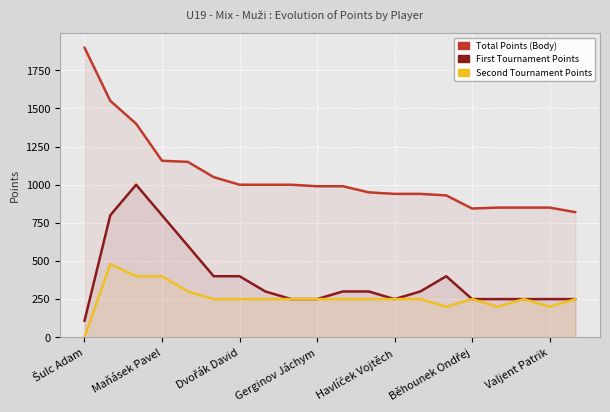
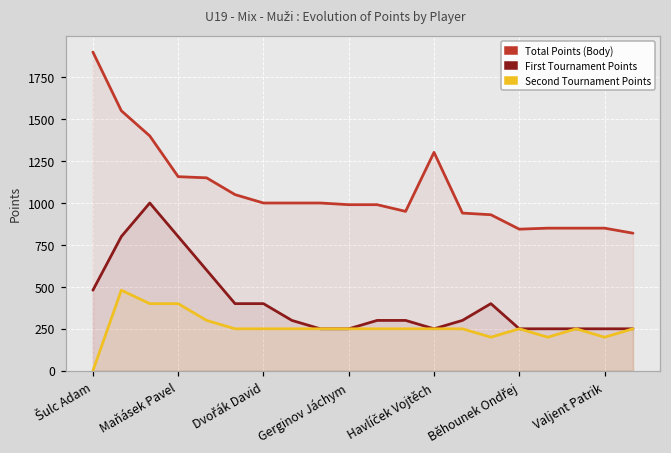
  {
    "Total Points (Body)": {
      "Šulc Adam": 1900,
      "Maňásek Pavel": 1160,
      "Dvořák David": 1000,
      "Gerginov Jáchym": 990,
-     "Havlíček Vojtěch": 940,
+     "Havlíček Vojtěch": 1300,
      "Běhounek Ondřej": 840,
      "Valjent Patrik": 850
    },
    "First Tournament Points": {
-     "Šulc Adam": 110,
+     "Šulc Adam": 480,
      "Maňásek Pavel": 800,
      "Dvořák David": 400,
      "Valjent Patrik": 250
    },
    "Second Tournament Points": {
      "Šulc Adam": 0,
      "Maňásek Pavel": 400,
      "Dvořák David": 250,
      "Valjent Patrik": 200
    }
  }
